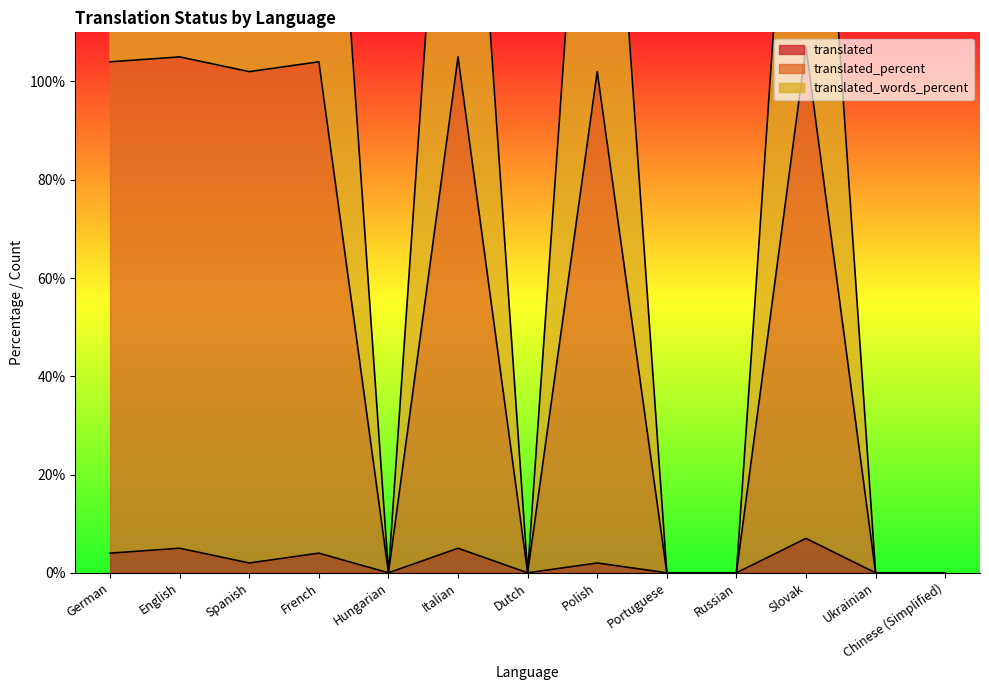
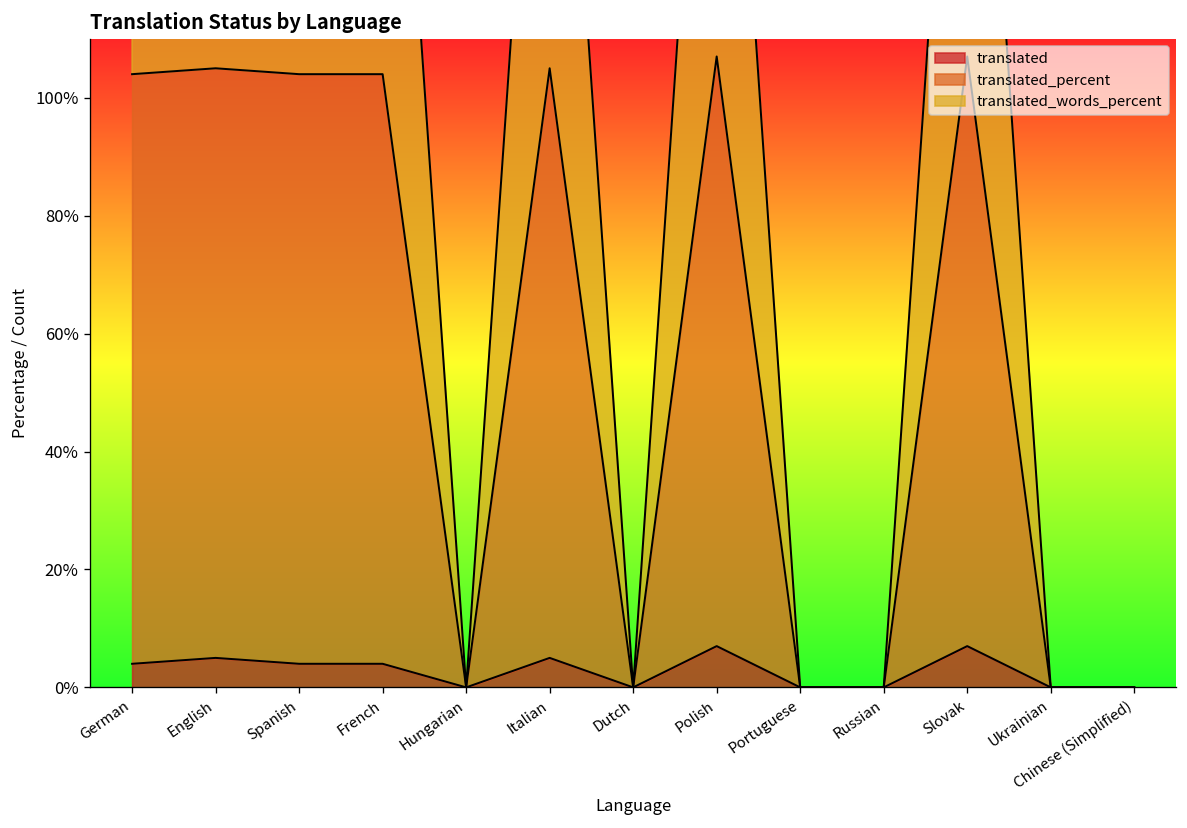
  {
    "translated": {
      "German": "4%",
      "English": "5%",
-     "Spanish": "2%",
+     "Spanish": "4%",
      "French": "4%",
      "Italian": "5%",
-     "Polish": "2%",
+     "Polish": "7%",
      "Slovak": "7%"
    },
    "translated_percent": {
      "German": "100%",
      "English": "100%",
      "Spanish": "100%",
      "French": "100%",
      "Italian": "100%",
      "Polish": "100%"
    }
  }
